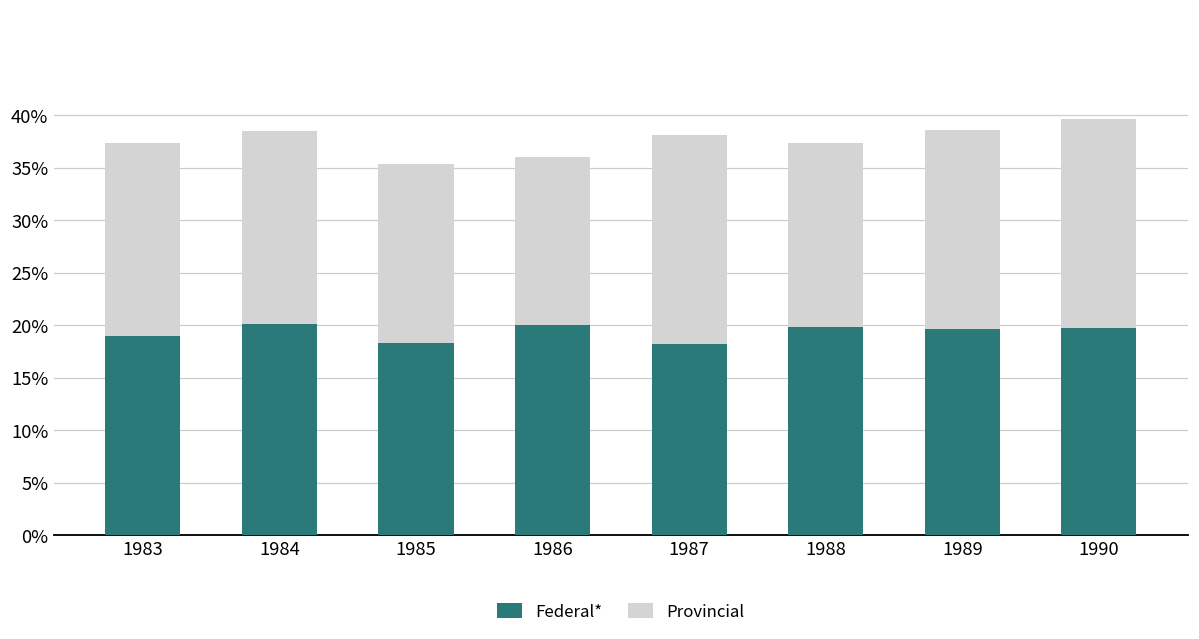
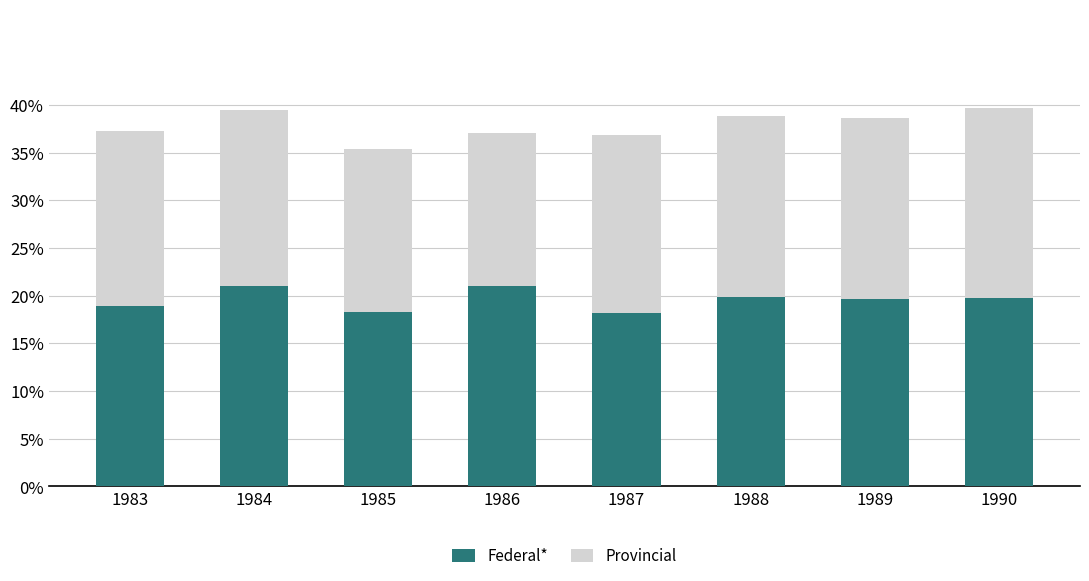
  {
    "Federal*": {
      "1983": "19%",
-     "1984": "20%",
+     "1984": "21%",
      "1985": "18%",
-     "1986": "20%",
+     "1986": "21%",
      "1987": "18%",
      "1988": "20%",
      "1989": "20%",
      "1990": "20%"
    },
    "Provincial": {
      "1983": "18%",
      "1984": "18%",
      "1985": "17%",
      "1986": "16%",
-     "1987": "20%",
-     "1988": "17%",
+     "1987": "19%",
+     "1988": "19%",
      "1989": "19%",
      "1990": "20%"
    }
  }
